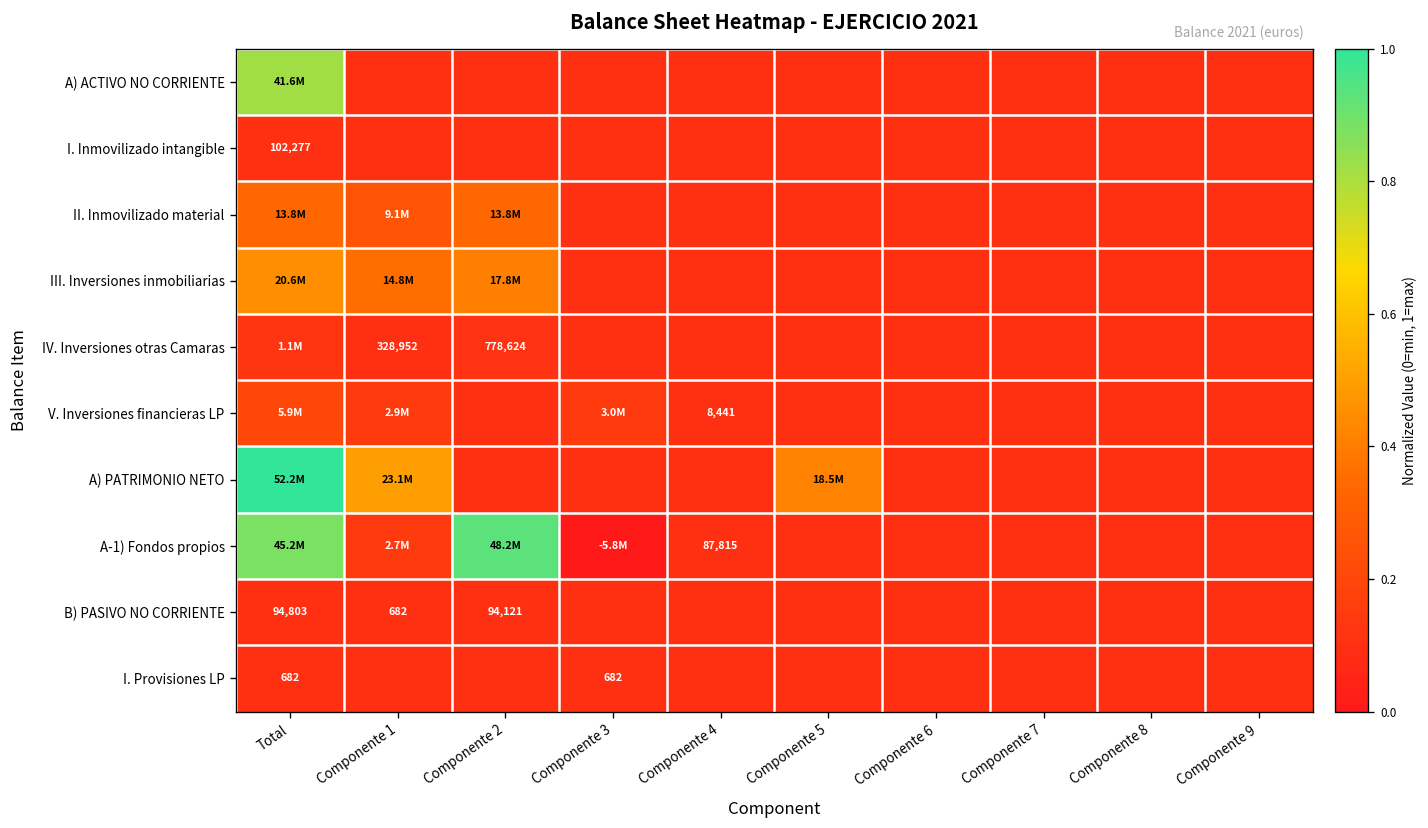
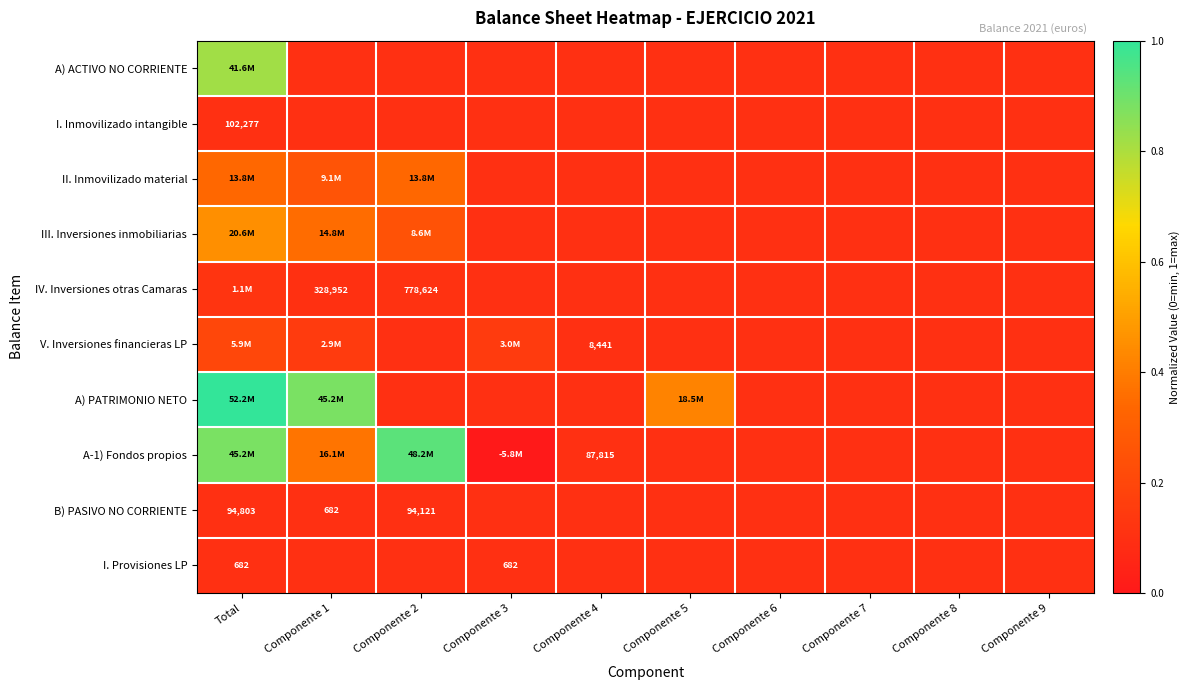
  {
    "A) ACTIVO NO CORRIENTE": {
      "Total": "41.6M"
    },
    "I. Inmovilizado intangible": {
      "Total": "102,277"
    },
    "II. Inmovilizado material": {
      "Total": "13.8M",
      "Componente 1": "9.1M",
      "Componente 2": "13.8M"
    },
    "III. Inversiones inmobiliarias": {
      "Total": "20.6M",
      "Componente 1": "14.8M",
-     "Componente 2": "17.8M"
+     "Componente 2": "8.6M"
    },
    "IV. Inversiones otras Camaras": {
      "Total": "1.1M",
      "Componente 1": "328,952",
      "Componente 2": "778,624"
    },
    "V. Inversiones financieras LP": {
      "Total": "5.9M",
      "Componente 1": "2.9M",
      "Componente 3": "3.0M",
      "Componente 4": "8,441"
    },
    "A) PATRIMONIO NETO": {
      "Total": "52.2M",
-     "Componente 1": "23.1M",
+     "Componente 1": "45.2M",
      "Componente 5": "18.5M"
    },
    "A-1) Fondos propios": {
      "Total": "45.2M",
-     "Componente 1": "2.7M",
+     "Componente 1": "16.1M",
      "Componente 2": "48.2M",
      "Componente 3": "-5.8M",
      "Componente 4": "87,815"
    },
    "B) PASIVO NO CORRIENTE": {
      "Total": "94,803",
      "Componente 1": "682",
      "Componente 2": "94,121"
    },
    "I. Provisiones LP": {
      "Total": "682",
      "Componente 3": "682"
    }
  }
